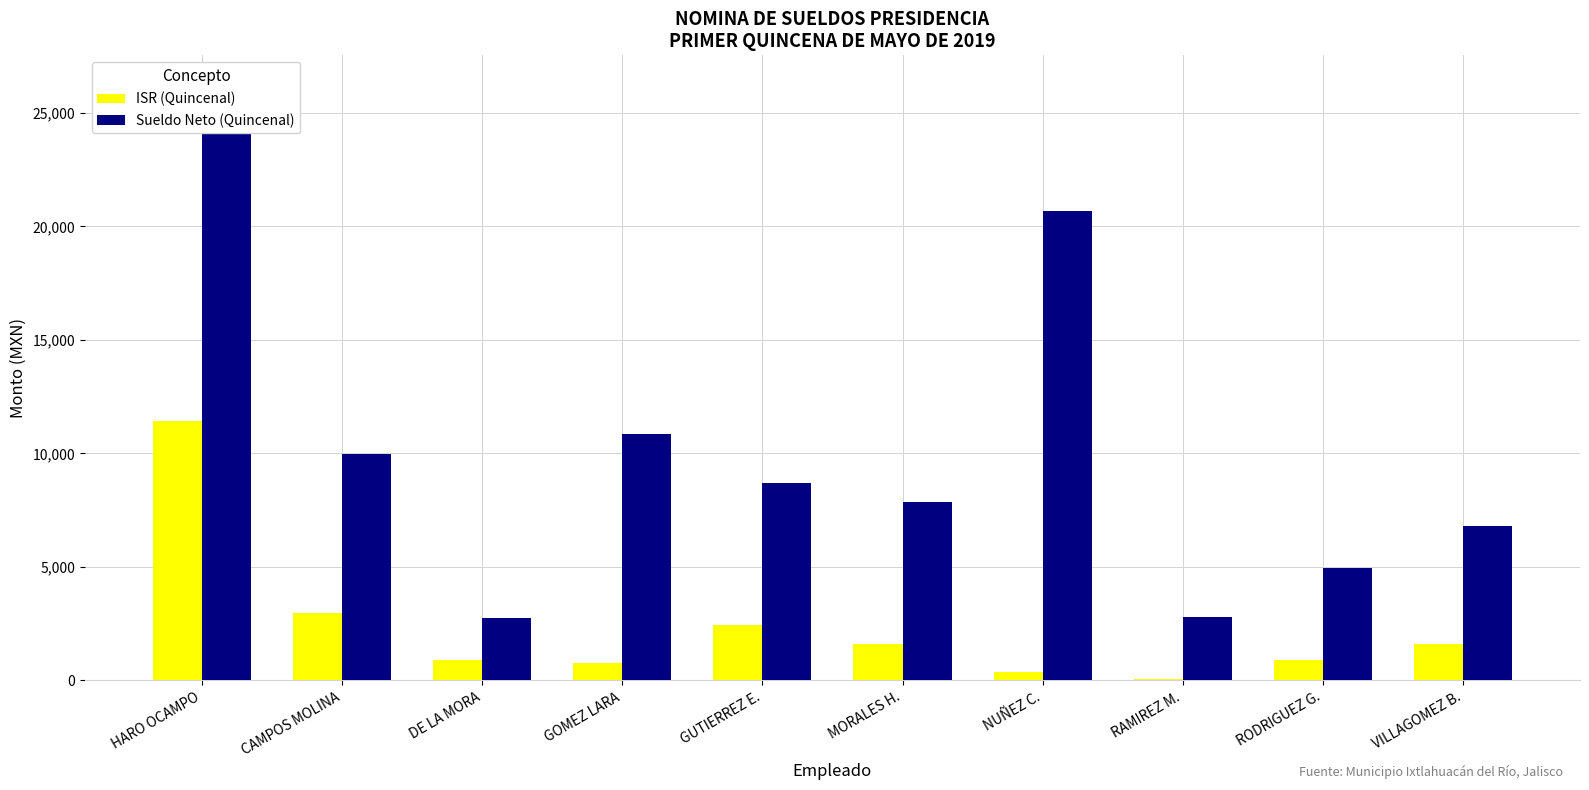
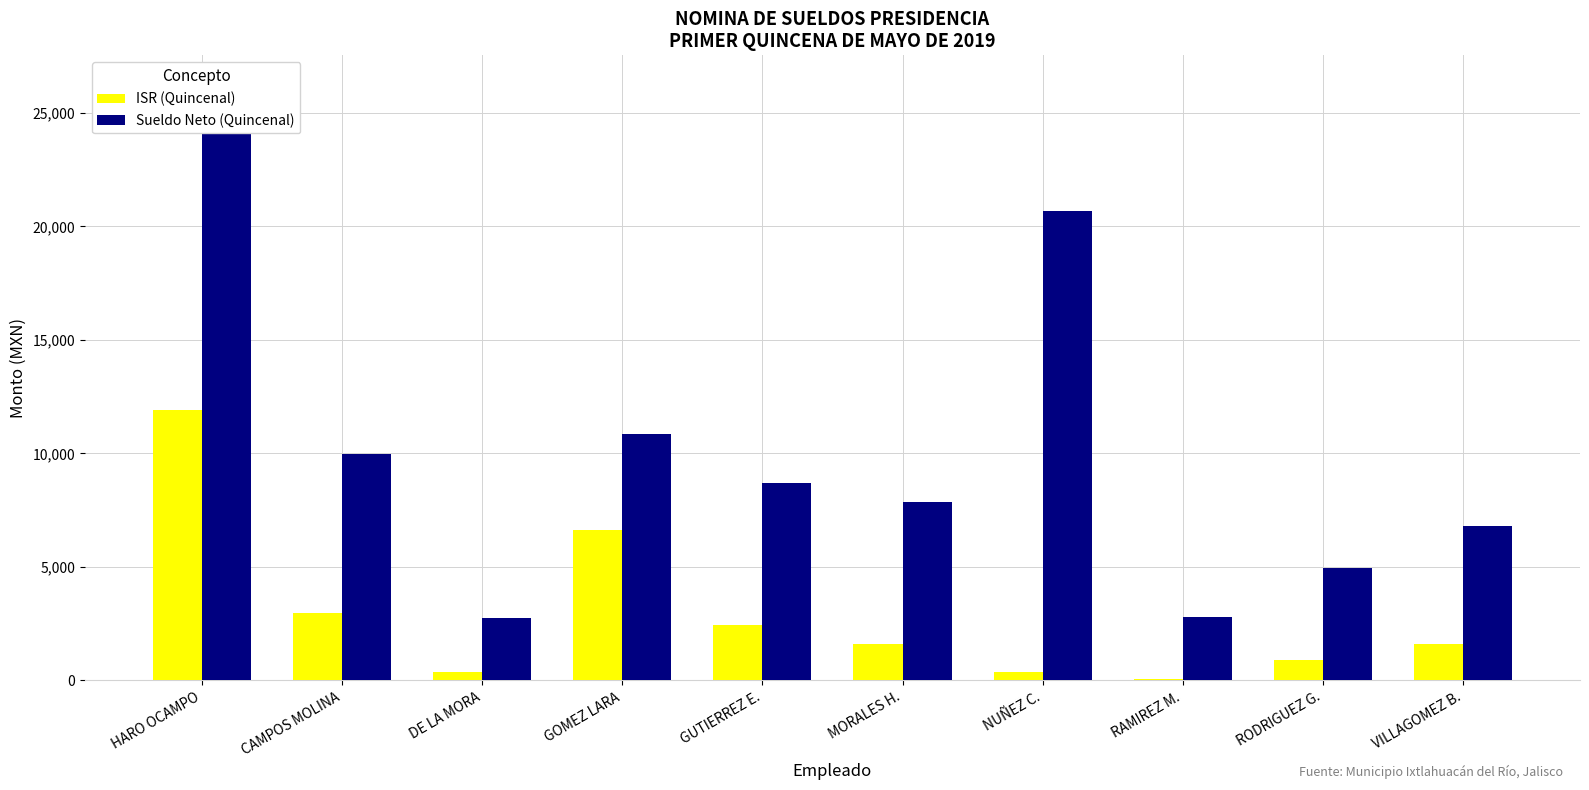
  {
    "ISR (Quincenal)": {
-     "HARO OCAMPO": "11,400",
+     "HARO OCAMPO": "11,900",
      "CAMPOS MOLINA": "3,000",
-     "DE LA MORA": "900",
-     "GOMEZ LARA": "700",
+     "DE LA MORA": "400",
+     "GOMEZ LARA": "6,600",
      "GUTIERREZ E.": "2,400",
      "MORALES H.": "1,600",
      "NUÑEZ C.": "300",
      "RODRIGUEZ G.": "900",
      "VILLAGOMEZ B.": "1,600"
    },
    "Sueldo Neto (Quincenal)": {
      "CAMPOS MOLINA": "10,000",
      "DE LA MORA": "2,700",
      "GOMEZ LARA": "10,900",
      "GUTIERREZ E.": "8,700",
      "MORALES H.": "7,900",
      "NUÑEZ C.": "20,700",
      "RAMIREZ M.": "2,800",
      "RODRIGUEZ G.": "4,900",
      "VILLAGOMEZ B.": "6,800"
    }
  }
